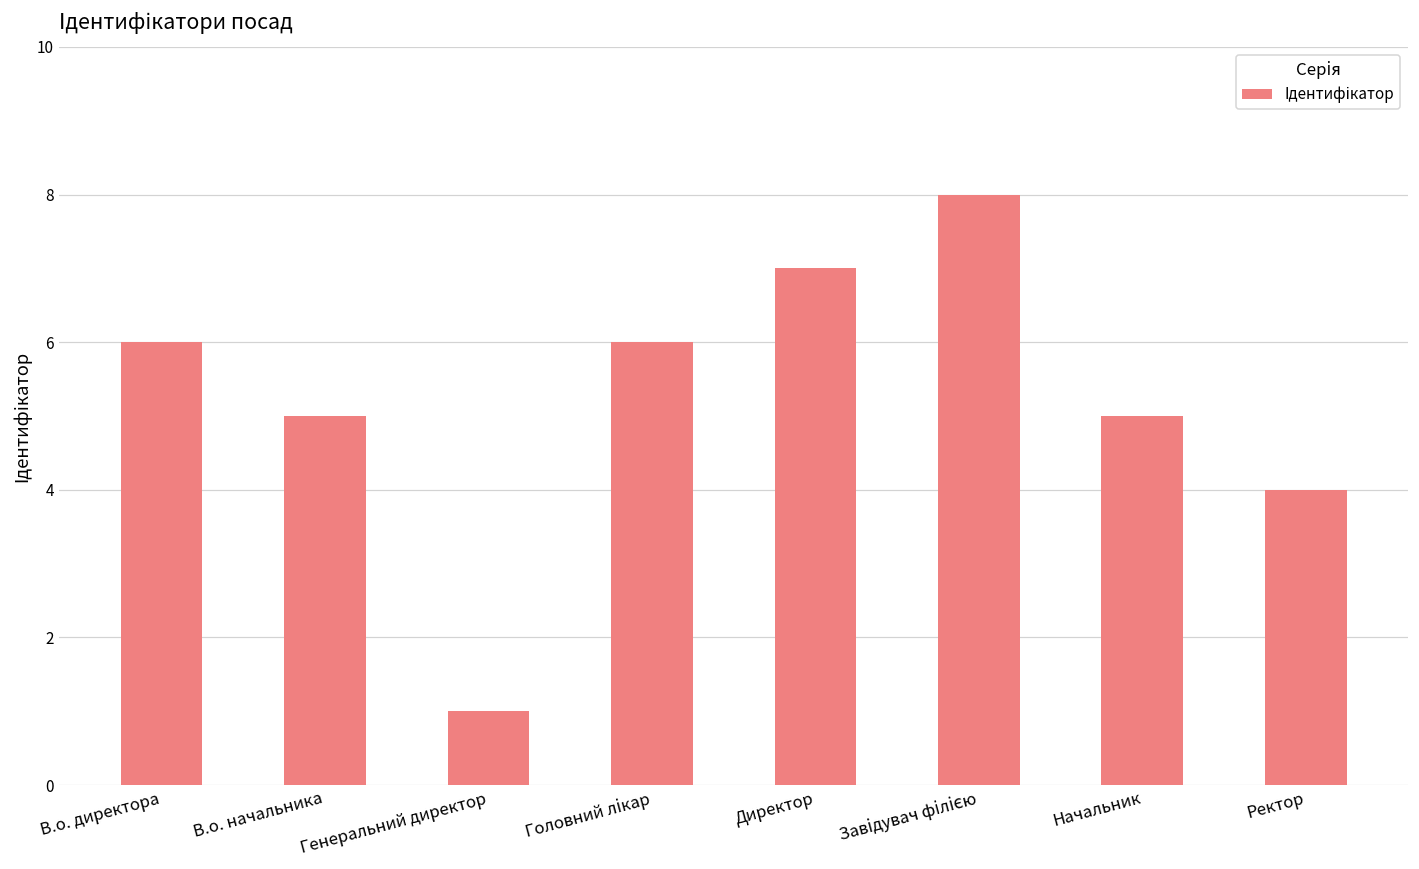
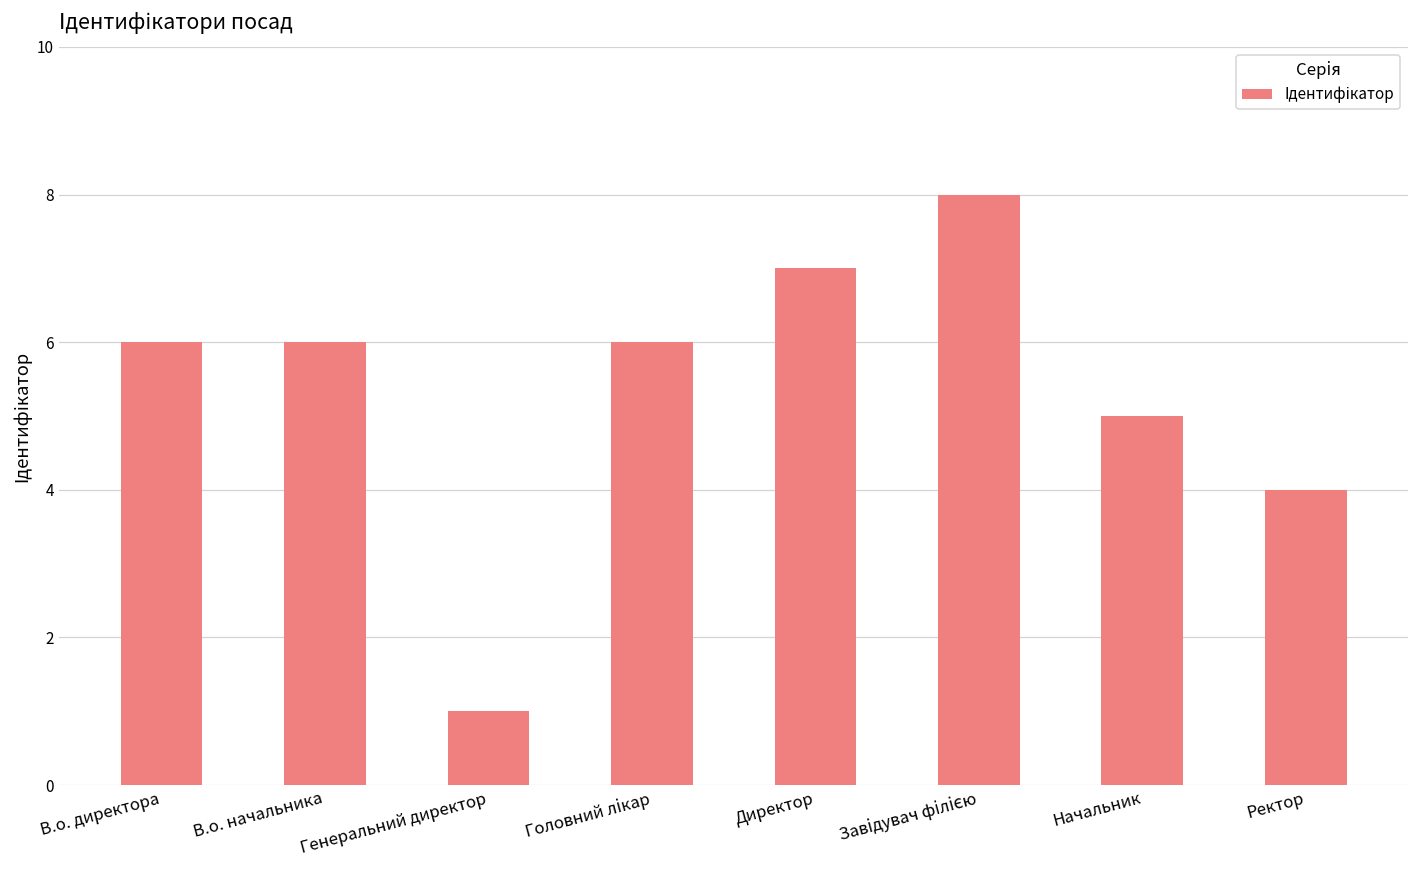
  {
    "В.о. директора": 6,
-   "В.о. начальника": 5,
+   "В.о. начальника": 6,
    "Генеральний директор": 1,
    "Головний лікар": 6,
    "Директор": 7,
    "Завідувач філією": 8,
    "Начальник": 5,
    "Ректор": 4
  }
